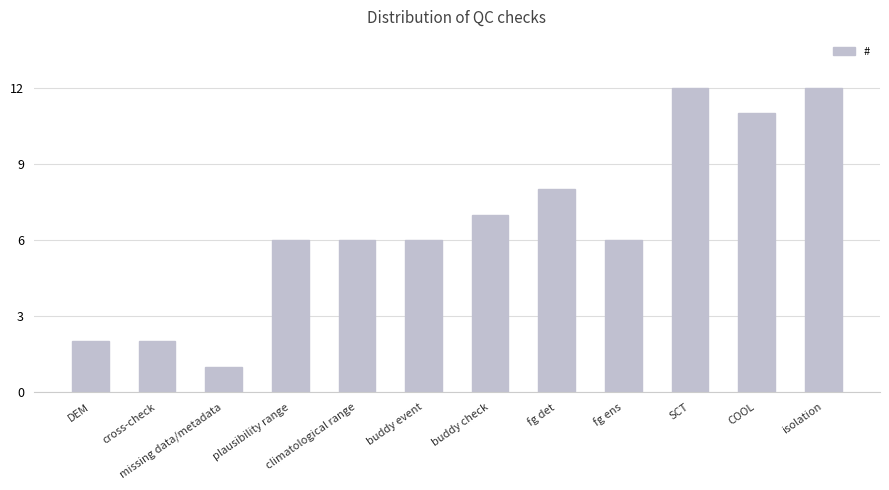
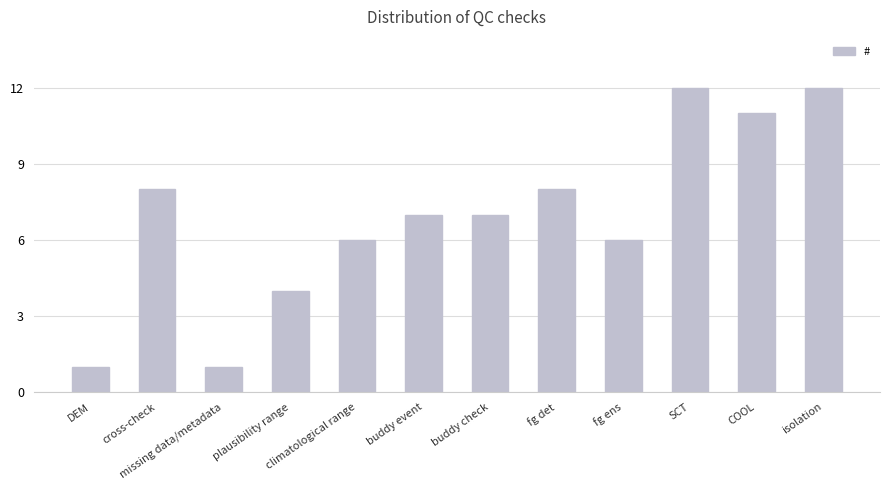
  {
-   "DEM": 2,
-   "cross-check": 2,
+   "DEM": 1,
+   "cross-check": 8,
    "missing data/metadata": 1,
-   "plausibility range": 6,
+   "plausibility range": 4,
    "climatological range": 6,
-   "buddy event": 6,
+   "buddy event": 7,
    "buddy check": 7,
    "fg det": 8,
    "fg ens": 6,
    "SCT": 12,
    "COOL": 11,
    "isolation": 12
  }
